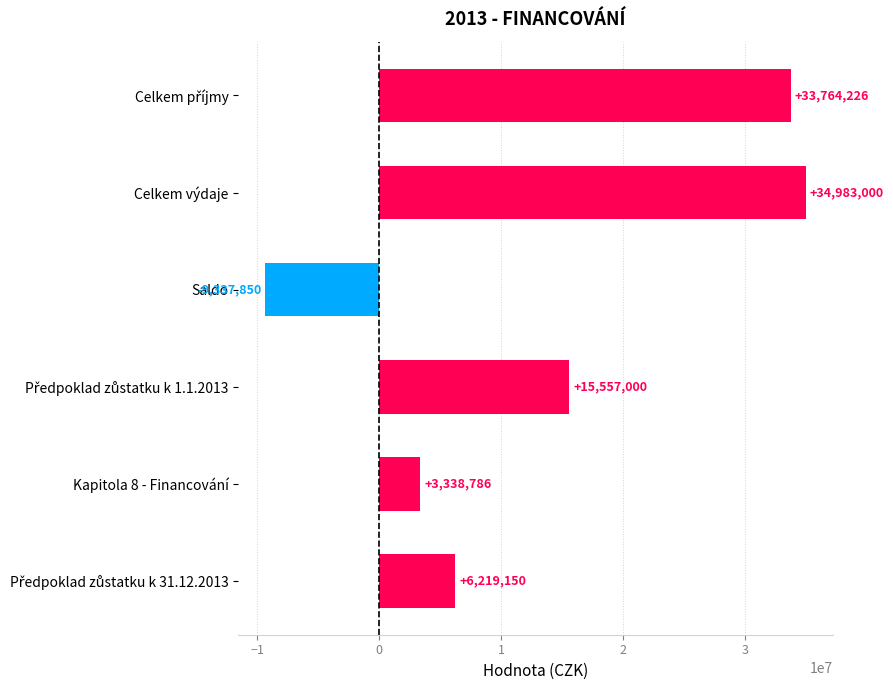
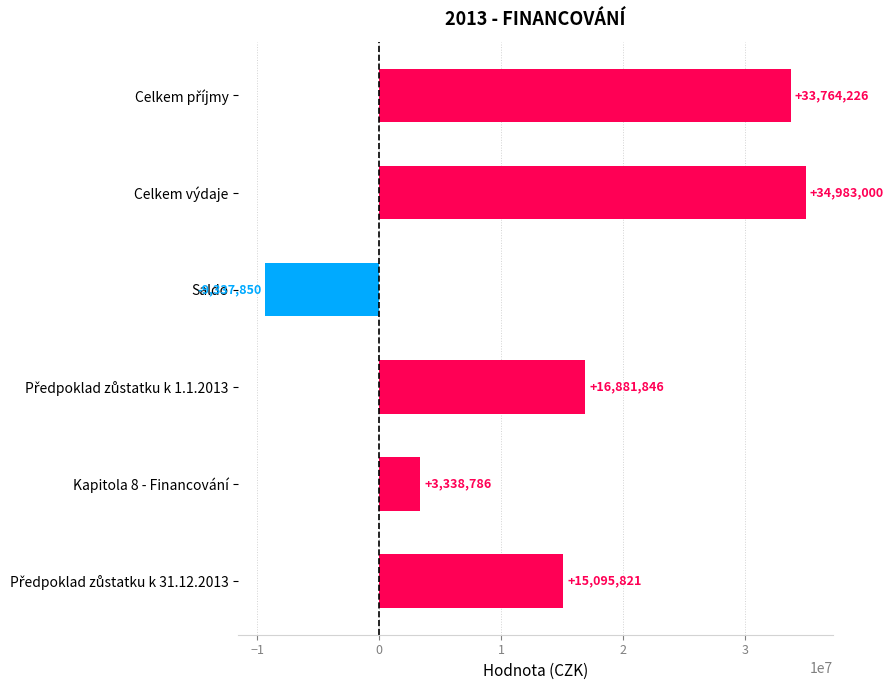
  {
    "Celkem příjmy": "+33,764,226",
    "Celkem výdaje": "+34,983,000",
    "Saldo": "-9,337,850",
-   "Předpoklad zůstatku k 1.1.2013": "+15,557,000",
+   "Předpoklad zůstatku k 1.1.2013": "+16,881,846",
    "Kapitola 8 - Financování": "+3,338,786",
-   "Předpoklad zůstatku k 31.12.2013": "+6,219,150"
+   "Předpoklad zůstatku k 31.12.2013": "+15,095,821"
  }
